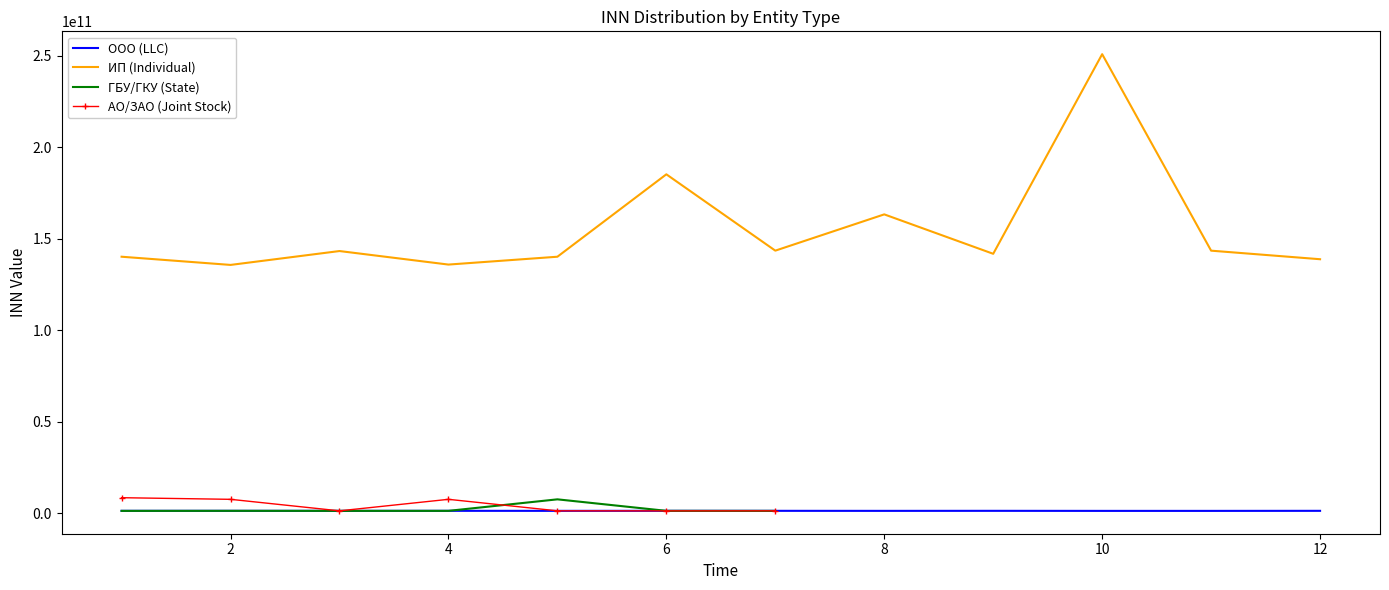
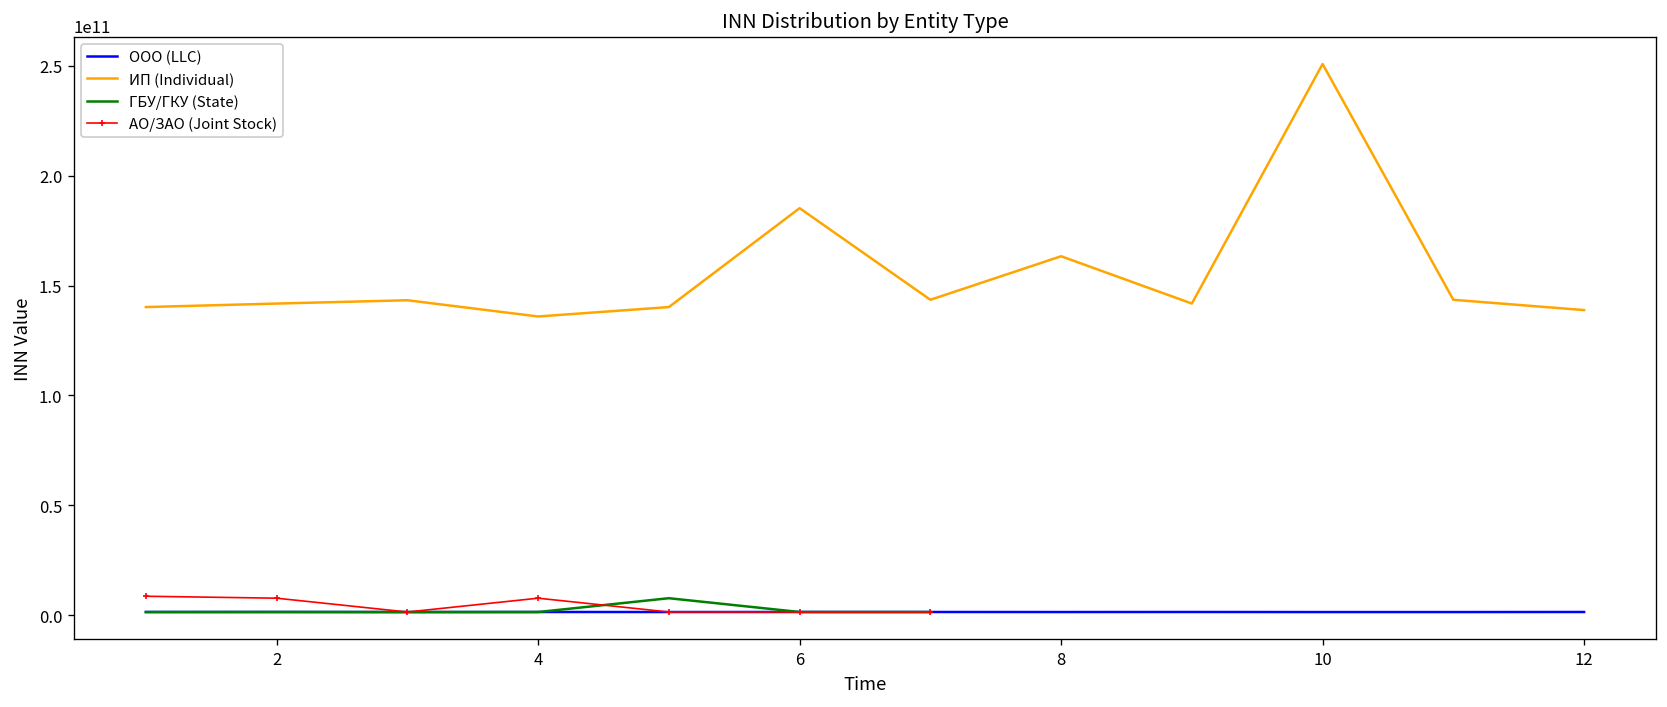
  {
    "ООО (LLC)": {
      "8": 1000000000,
      "10": 1000000000,
      "12": 1000000000
    },
    "ИП (Individual)": {
-     "2": 136000000000,
+     "2": 142000000000,
      "4": 136000000000,
      "6": 185000000000,
      "8": 163000000000,
      "10": 251000000000,
      "12": 139000000000
    },
    "АО/ЗАО (Joint Stock)": {
      "2": 8000000000,
      "4": 8000000000
    }
  }
